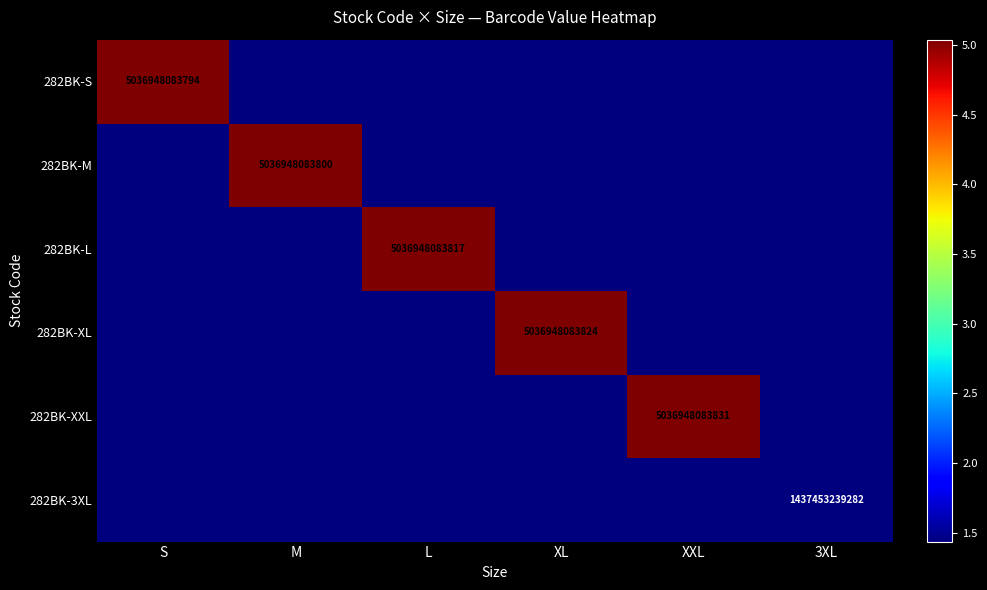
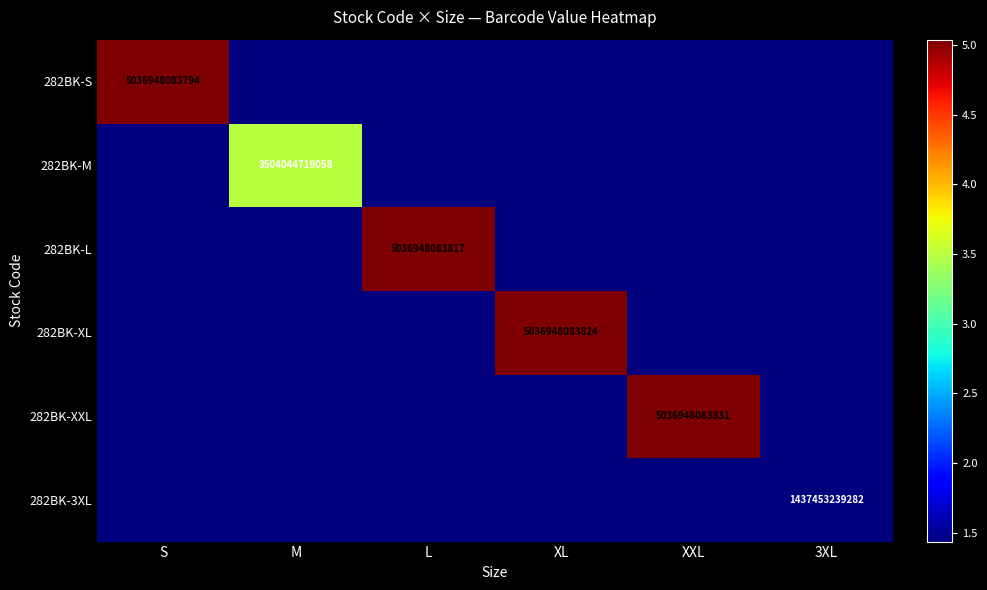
  {
    "282BK-S": {
      "S": 5036948083794
    },
    "282BK-M": {
-     "M": 5036948083800
+     "M": 3504044719058
    },
    "282BK-L": {
      "L": 5036948083817
    },
    "282BK-XL": {
      "XL": 5036948083824
    },
    "282BK-XXL": {
      "XXL": 5036948083831
    },
    "282BK-3XL": {
      "3XL": 1437453239282
    }
  }
